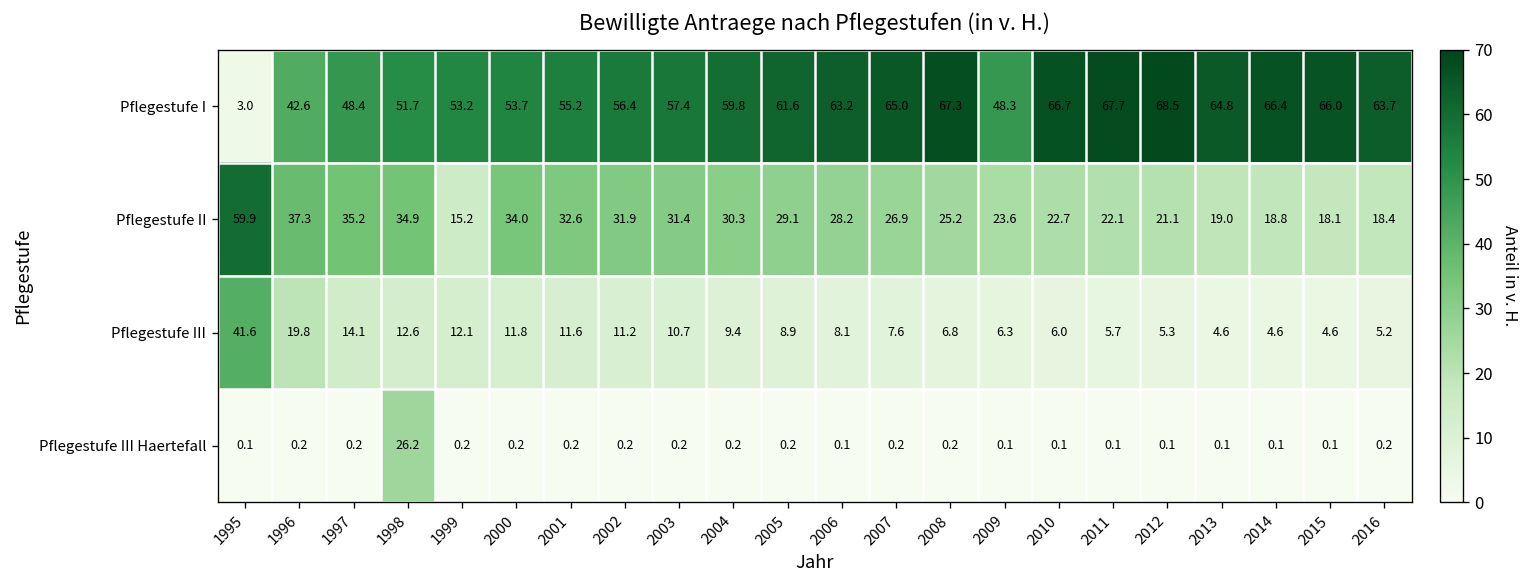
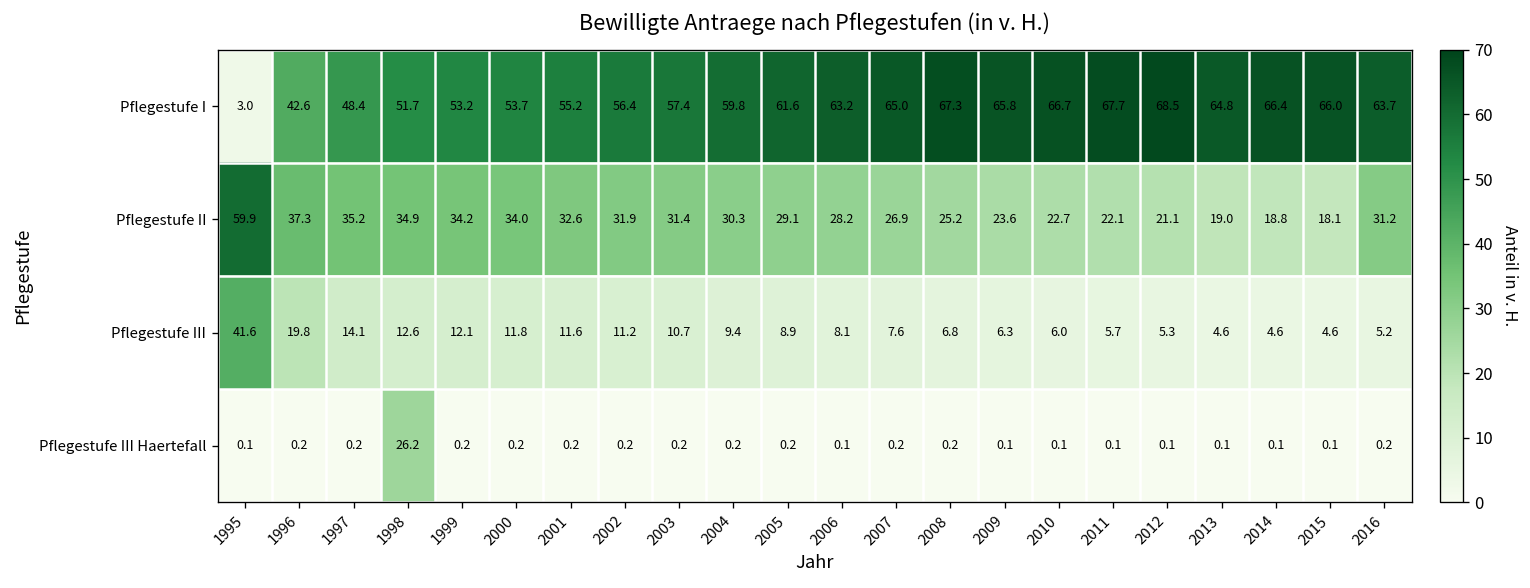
  {
    "Pflegestufe I": {
      "1995": 3.0,
      "1996": 42.6,
      "1997": 48.4,
      "1998": 51.7,
      "1999": 53.2,
      "2000": 53.7,
      "2001": 55.2,
      "2002": 56.4,
      "2003": 57.4,
      "2004": 59.8,
      "2005": 61.6,
      "2006": 63.2,
      "2007": 65.0,
      "2008": 67.3,
-     "2009": 48.3,
+     "2009": 65.8,
      "2010": 66.7,
      "2011": 67.7,
      "2012": 68.5,
      "2013": 64.8,
      "2014": 66.4,
      "2015": 66.0,
      "2016": 63.7
    },
    "Pflegestufe II": {
      "1995": 59.9,
      "1996": 37.3,
      "1997": 35.2,
      "1998": 34.9,
-     "1999": 15.2,
+     "1999": 34.2,
      "2000": 34.0,
      "2001": 32.6,
      "2002": 31.9,
      "2003": 31.4,
      "2004": 30.3,
      "2005": 29.1,
      "2006": 28.2,
      "2007": 26.9,
      "2008": 25.2,
      "2009": 23.6,
      "2010": 22.7,
      "2011": 22.1,
      "2012": 21.1,
      "2013": 19.0,
      "2014": 18.8,
      "2015": 18.1,
-     "2016": 18.4
+     "2016": 31.2
    },
    "Pflegestufe III": {
      "1995": 41.6,
      "1996": 19.8,
      "1997": 14.1,
      "1998": 12.6,
      "1999": 12.1,
      "2000": 11.8,
      "2001": 11.6,
      "2002": 11.2,
      "2003": 10.7,
      "2004": 9.4,
      "2005": 8.9,
      "2006": 8.1,
      "2007": 7.6,
      "2008": 6.8,
      "2009": 6.3,
      "2010": 6.0,
      "2011": 5.7,
      "2012": 5.3,
      "2013": 4.6,
      "2014": 4.6,
      "2015": 4.6,
      "2016": 5.2
    },
    "Pflegestufe III Haertefall": {
      "1995": 0.1,
      "1996": 0.2,
      "1997": 0.2,
      "1998": 26.2,
      "1999": 0.2,
      "2000": 0.2,
      "2001": 0.2,
      "2002": 0.2,
      "2003": 0.2,
      "2004": 0.2,
      "2005": 0.2,
      "2006": 0.1,
      "2007": 0.2,
      "2008": 0.2,
      "2009": 0.1,
      "2010": 0.1,
      "2011": 0.1,
      "2012": 0.1,
      "2013": 0.1,
      "2014": 0.1,
      "2015": 0.1,
      "2016": 0.2
    }
  }
